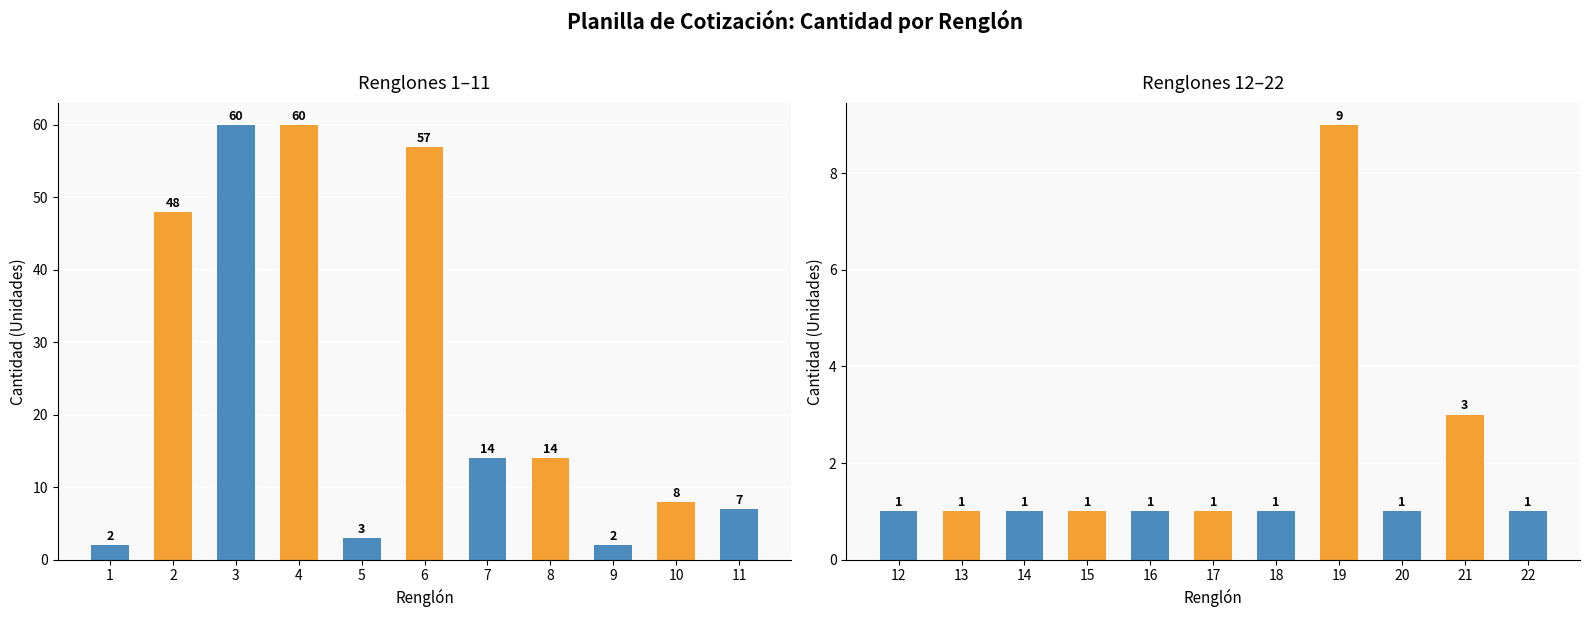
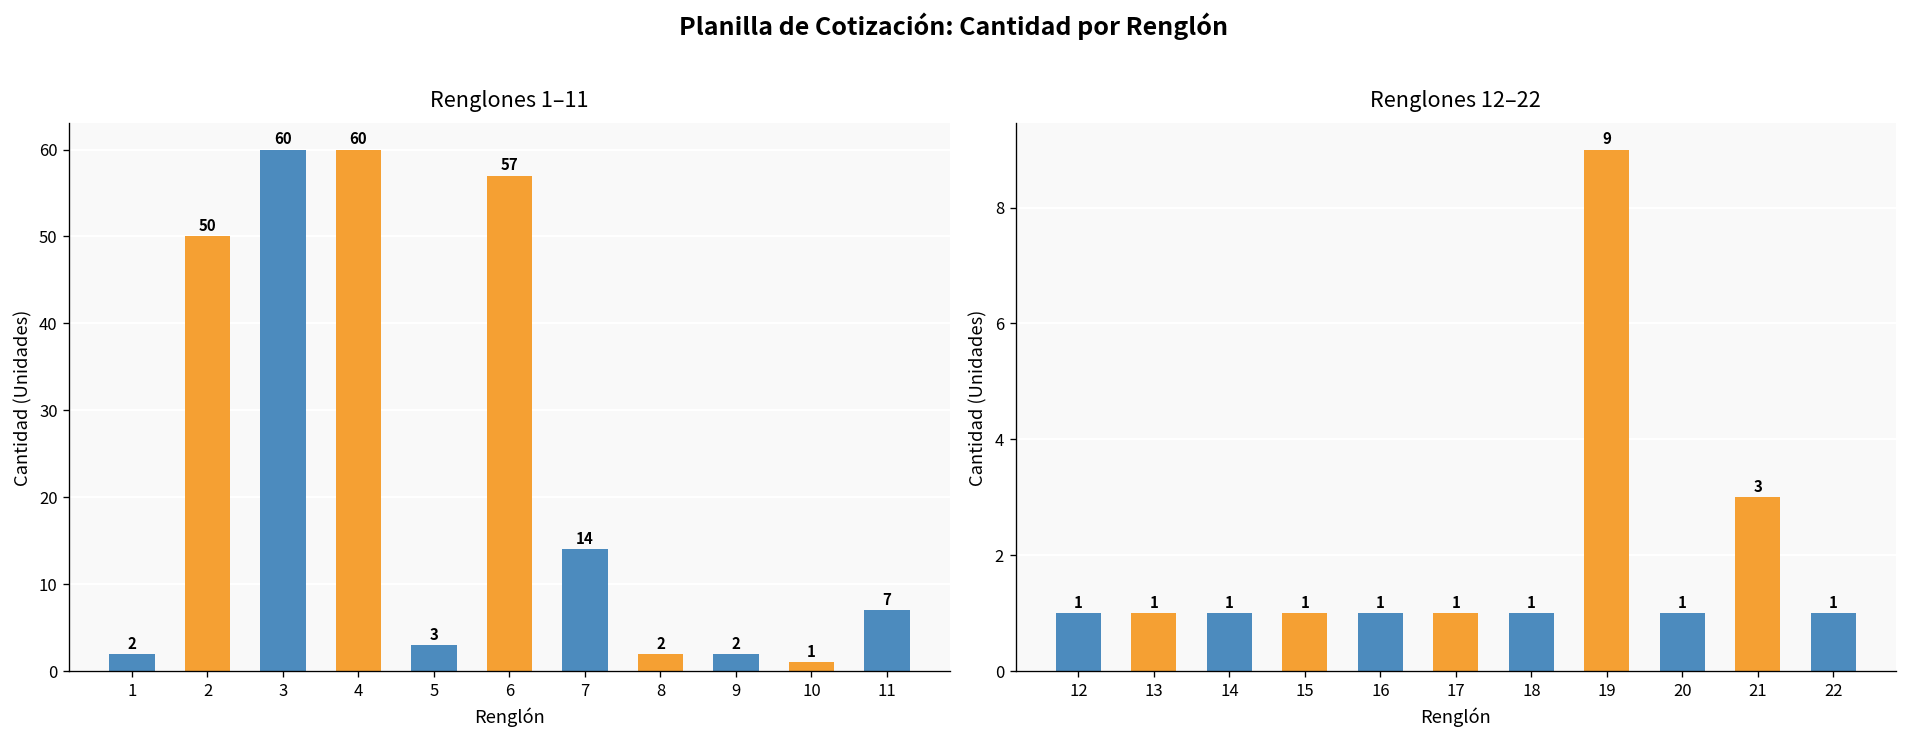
  {
    "Renglones 1–11": {
      "1": 2,
-     "2": 48,
+     "2": 50,
      "3": 60,
      "4": 60,
      "5": 3,
      "6": 57,
      "7": 14,
-     "8": 14,
+     "8": 2,
      "9": 2,
-     "10": 8,
+     "10": 1,
      "11": 7
    },
    "Renglones 12–22": {
      "12": 1,
      "13": 1,
      "14": 1,
      "15": 1,
      "16": 1,
      "17": 1,
      "18": 1,
      "19": 9,
      "20": 1,
      "21": 3,
      "22": 1
    }
  }
